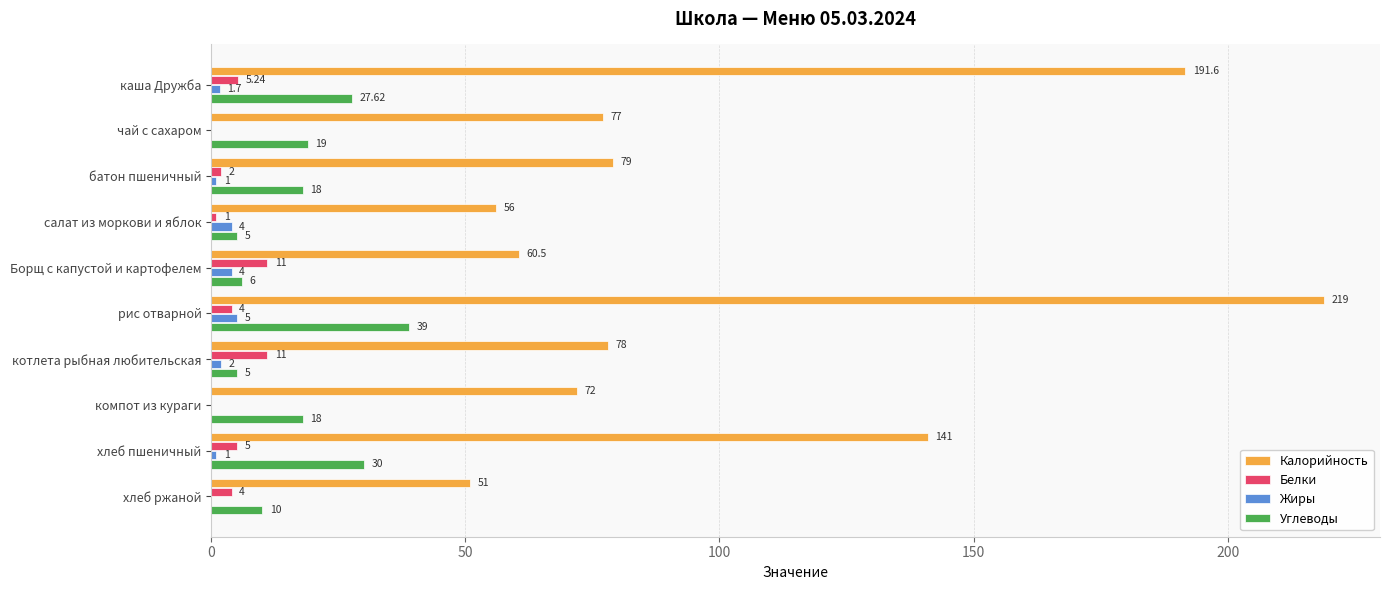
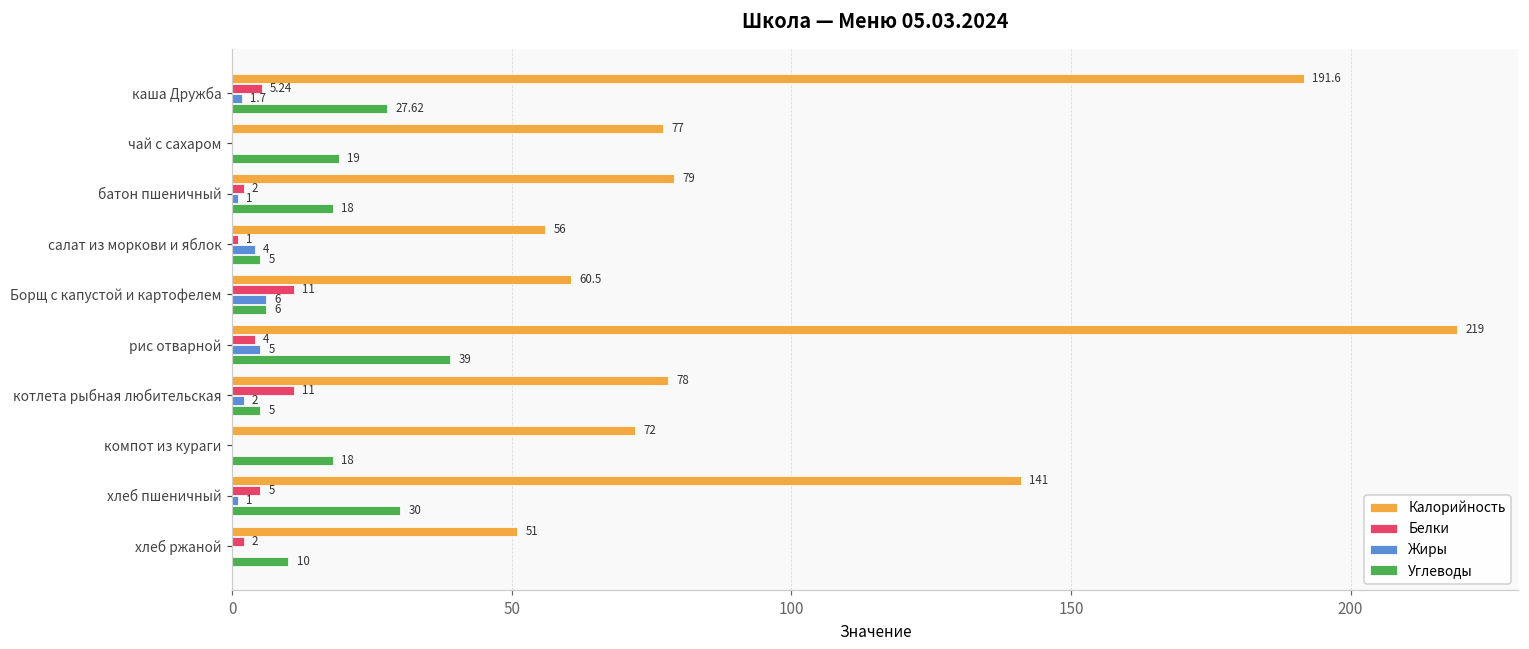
  {
    "Калорийность": {
      "каша Дружба": 191.6,
      "чай с сахаром": 77,
      "батон пшеничный": 79,
      "салат из моркови и яблок": 56,
      "Борщ с капустой и картофелем": 60.5,
      "рис отварной": 219,
      "котлета рыбная любительская": 78,
      "компот из кураги": 72,
      "хлеб пшеничный": 141,
      "хлеб ржаной": 51
    },
    "Белки": {
      "каша Дружба": 5.24,
      "батон пшеничный": 2,
      "салат из моркови и яблок": 1,
      "Борщ с капустой и картофелем": 11,
      "рис отварной": 4,
      "котлета рыбная любительская": 11,
      "хлеб пшеничный": 5,
-     "хлеб ржаной": 4
+     "хлеб ржаной": 2
    },
    "Жиры": {
      "каша Дружба": 1.7,
      "батон пшеничный": 1,
      "салат из моркови и яблок": 4,
-     "Борщ с капустой и картофелем": 4,
+     "Борщ с капустой и картофелем": 6,
      "рис отварной": 5,
      "котлета рыбная любительская": 2,
      "хлеб пшеничный": 1
    },
    "Углеводы": {
      "каша Дружба": 27.62,
      "чай с сахаром": 19,
      "батон пшеничный": 18,
      "салат из моркови и яблок": 5,
      "Борщ с капустой и картофелем": 6,
      "рис отварной": 39,
      "котлета рыбная любительская": 5,
      "компот из кураги": 18,
      "хлеб пшеничный": 30,
      "хлеб ржаной": 10
    }
  }
